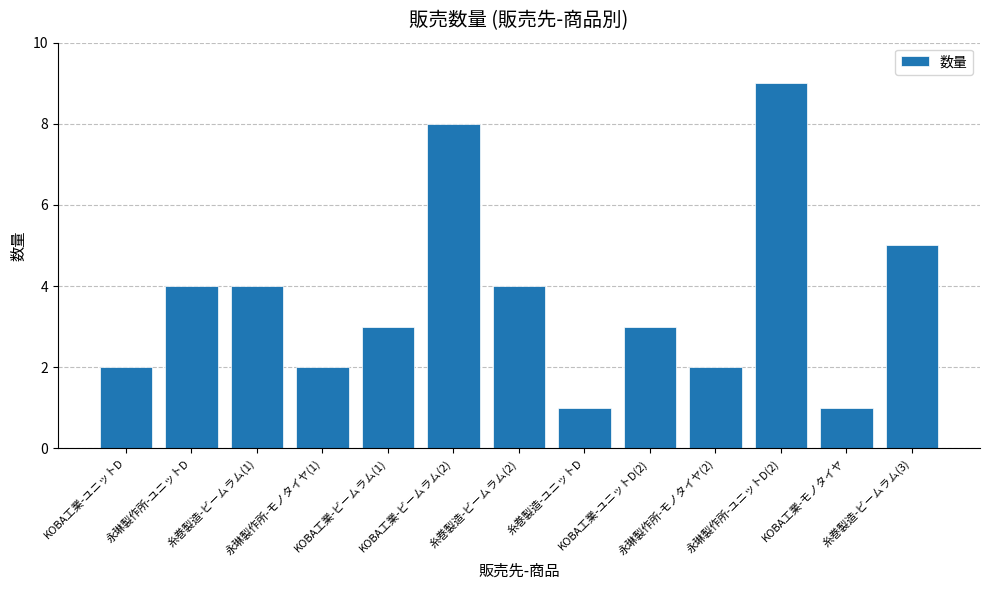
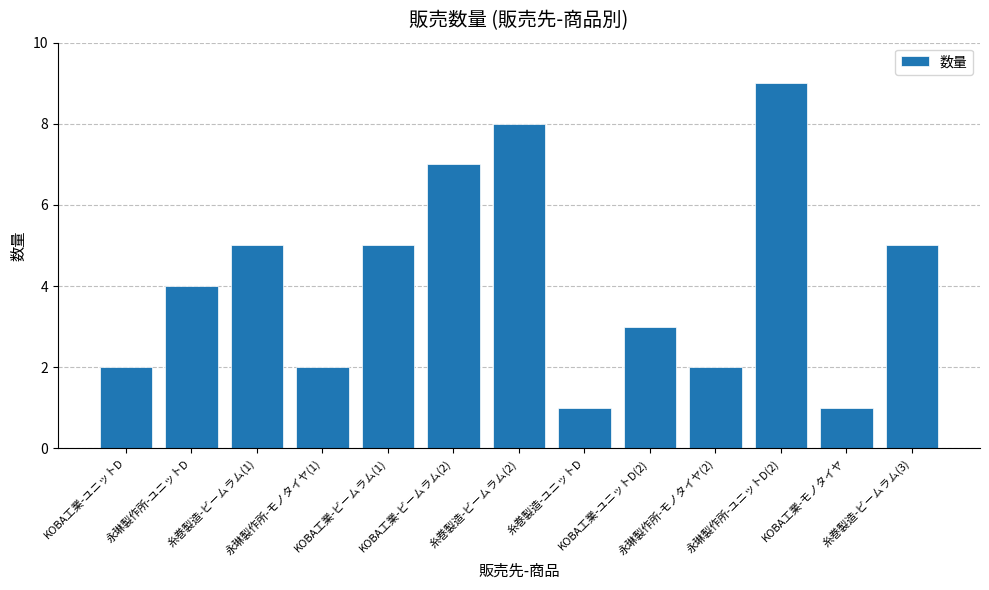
  {
    "KOBA工業-ユニットD": 2,
    "永琳製作所-ユニットD": 4,
-   "糸巻製造-ビームラム(1)": 4,
+   "糸巻製造-ビームラム(1)": 5,
    "永琳製作所-モノタイヤ(1)": 2,
-   "KOBA工業-ビームラム(1)": 3,
-   "KOBA工業-ビームラム(2)": 8,
-   "糸巻製造-ビームラム(2)": 4,
+   "KOBA工業-ビームラム(1)": 5,
+   "KOBA工業-ビームラム(2)": 7,
+   "糸巻製造-ビームラム(2)": 8,
    "糸巻製造-ユニットD": 1,
    "KOBA工業-ユニットD(2)": 3,
    "永琳製作所-モノタイヤ(2)": 2,
    "永琳製作所-ユニットD(2)": 9,
    "KOBA工業-モノタイヤ": 1,
    "糸巻製造-ビームラム(3)": 5
  }
